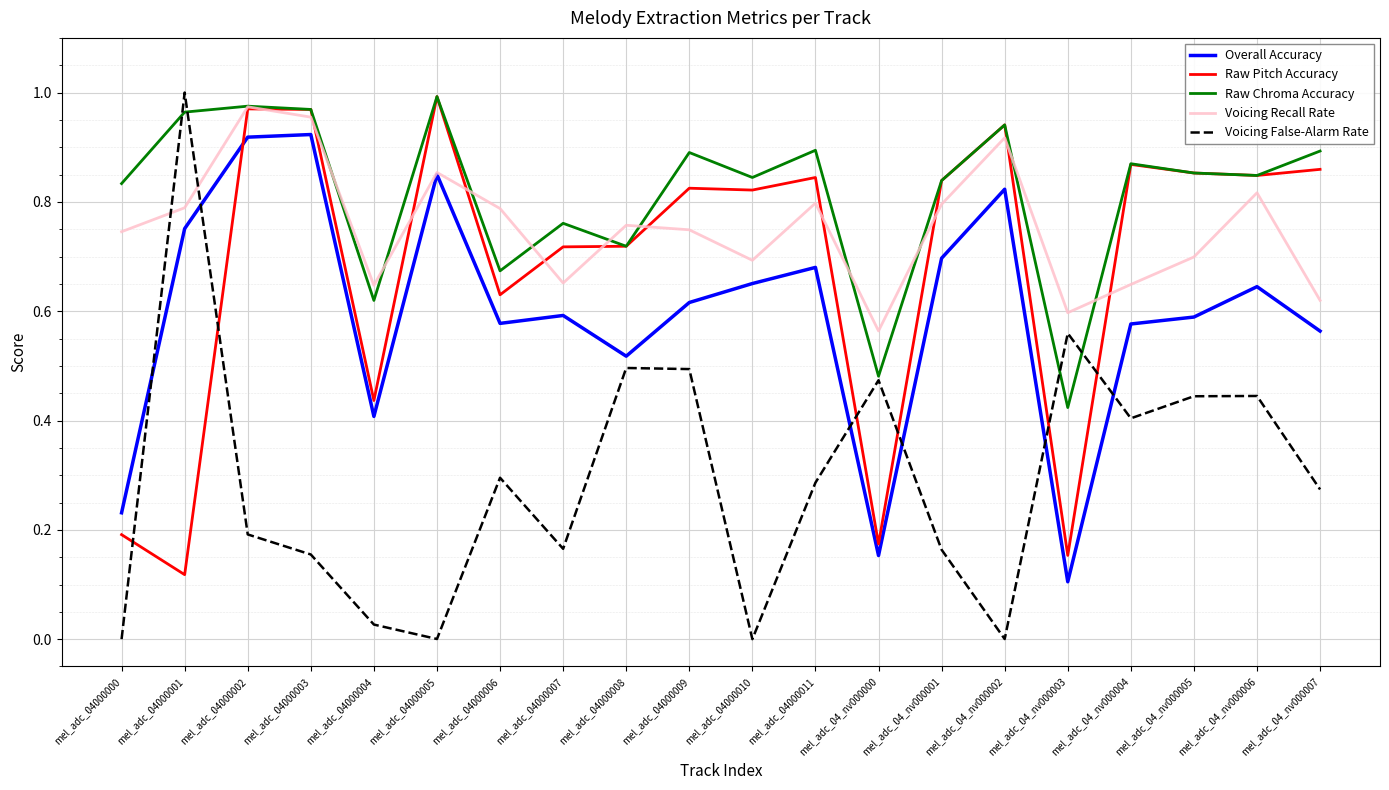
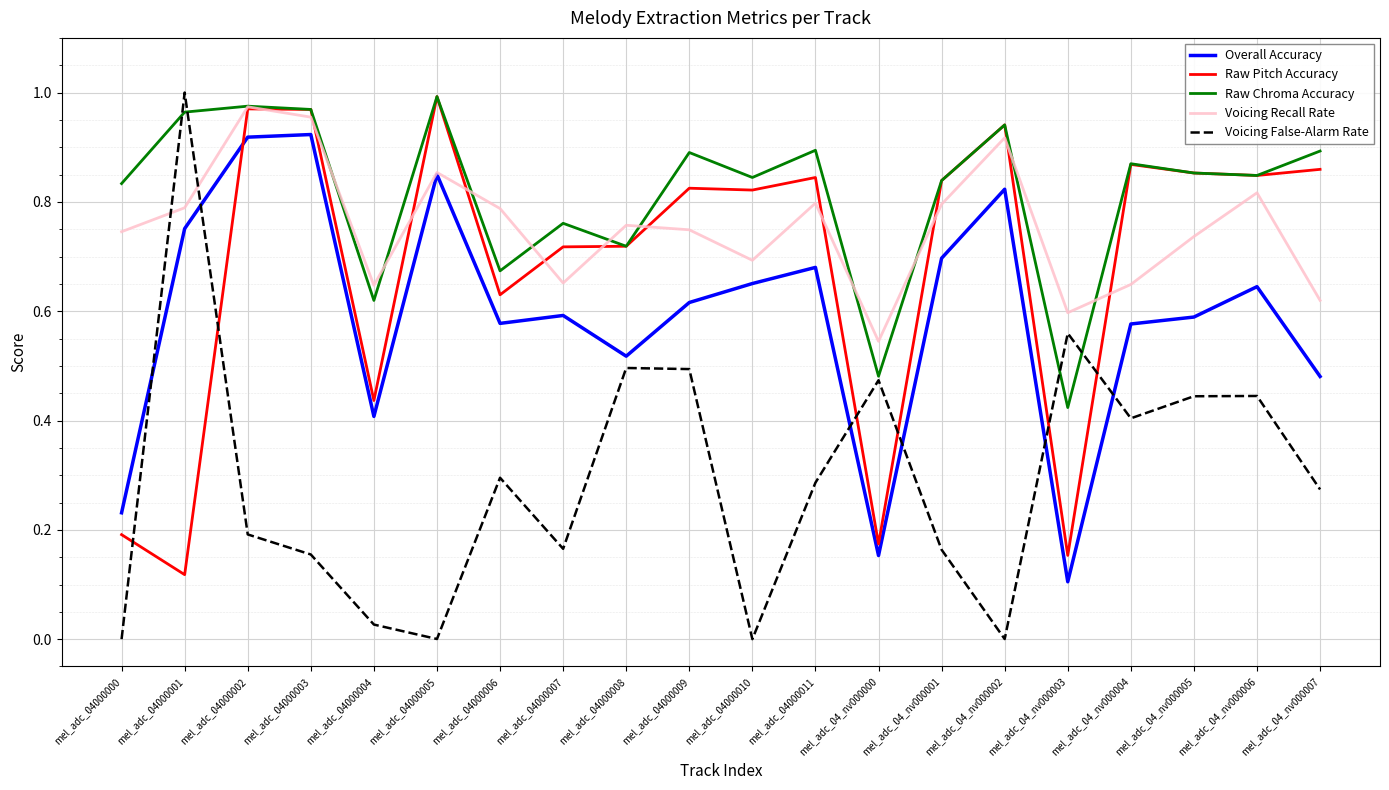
  {
    "Overall Accuracy": {
      "mel_adc_04000000": 0.23,
      "mel_adc_04000001": 0.75,
      "mel_adc_04000002": 0.92,
      "mel_adc_04000003": 0.92,
      "mel_adc_04000004": 0.41,
      "mel_adc_04000006": 0.58,
      "mel_adc_04000007": 0.59,
      "mel_adc_04000008": 0.52,
      "mel_adc_04000009": 0.62,
      "mel_adc_04000010": 0.65,
      "mel_adc_04000011": 0.68,
      "mel_adc_04_nv000000": 0.15,
      "mel_adc_04_nv000001": 0.70,
      "mel_adc_04_nv000002": 0.82,
      "mel_adc_04_nv000003": 0.11,
      "mel_adc_04_nv000004": 0.58,
      "mel_adc_04_nv000005": 0.59,
      "mel_adc_04_nv000006": 0.64,
-     "mel_adc_04_nv000007": 0.56
+     "mel_adc_04_nv000007": 0.48
    },
    "Raw Pitch Accuracy": {
      "mel_adc_04000000": 0.19,
      "mel_adc_04000001": 0.12,
      "mel_adc_04000004": 0.44,
      "mel_adc_04000006": 0.63,
      "mel_adc_04000007": 0.72,
      "mel_adc_04000009": 0.83,
      "mel_adc_04000010": 0.82,
      "mel_adc_04000011": 0.84,
      "mel_adc_04_nv000000": 0.17,
      "mel_adc_04_nv000003": 0.15,
      "mel_adc_04_nv000007": 0.86
    },
    "Raw Chroma Accuracy": {
      "mel_adc_04000000": 0.83,
      "mel_adc_04000001": 0.96,
      "mel_adc_04000004": 0.62,
      "mel_adc_04000006": 0.67,
      "mel_adc_04000007": 0.76,
      "mel_adc_04000009": 0.89,
      "mel_adc_04000010": 0.84,
      "mel_adc_04000011": 0.89,
      "mel_adc_04_nv000000": 0.48,
      "mel_adc_04_nv000003": 0.42,
      "mel_adc_04_nv000007": 0.89
    },
    "Voicing Recall Rate": {
      "mel_adc_04000000": 0.75,
      "mel_adc_04000001": 0.79,
      "mel_adc_04000003": 0.96,
      "mel_adc_04000004": 0.65,
      "mel_adc_04000006": 0.79,
      "mel_adc_04000007": 0.65,
      "mel_adc_04000008": 0.76,
      "mel_adc_04000009": 0.75,
      "mel_adc_04000010": 0.69,
      "mel_adc_04000011": 0.80,
-     "mel_adc_04_nv000000": 0.56,
+     "mel_adc_04_nv000000": 0.54,
      "mel_adc_04_nv000001": 0.80,
      "mel_adc_04_nv000002": 0.92,
      "mel_adc_04_nv000003": 0.60,
      "mel_adc_04_nv000004": 0.65,
-     "mel_adc_04_nv000005": 0.70,
+     "mel_adc_04_nv000005": 0.74,
      "mel_adc_04_nv000006": 0.82,
      "mel_adc_04_nv000007": 0.62
    },
    "Voicing False-Alarm Rate": {
      "mel_adc_04000000": 0.00,
      "mel_adc_04000001": 1.00,
      "mel_adc_04000002": 0.19,
      "mel_adc_04000003": 0.15,
      "mel_adc_04000004": 0.03,
      "mel_adc_04000005": 0.00,
      "mel_adc_04000006": 0.30,
      "mel_adc_04000007": 0.17,
      "mel_adc_04000008": 0.50,
      "mel_adc_04000009": 0.49,
      "mel_adc_04000010": 0.00,
      "mel_adc_04000011": 0.29,
      "mel_adc_04_nv000000": 0.47,
      "mel_adc_04_nv000001": 0.16,
      "mel_adc_04_nv000002": 0.00,
      "mel_adc_04_nv000003": 0.56,
      "mel_adc_04_nv000004": 0.40,
      "mel_adc_04_nv000005": 0.44,
      "mel_adc_04_nv000006": 0.44,
      "mel_adc_04_nv000007": 0.27
    }
  }
